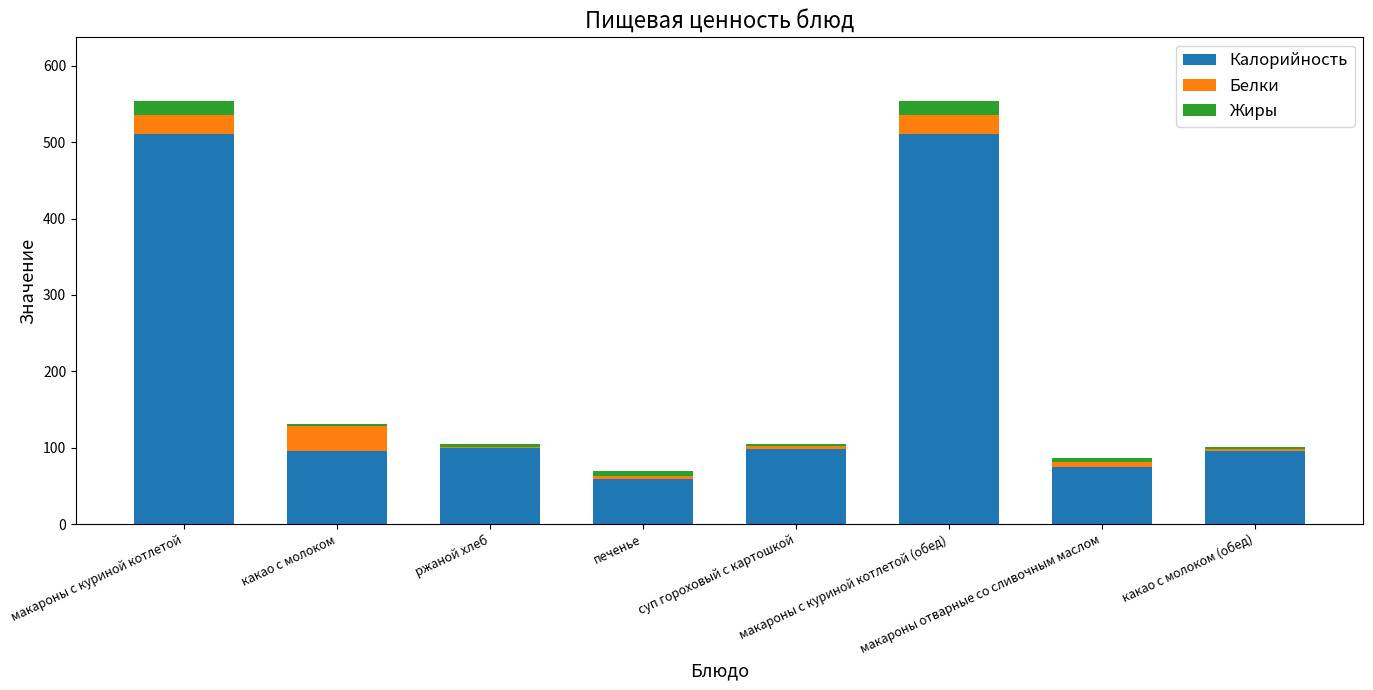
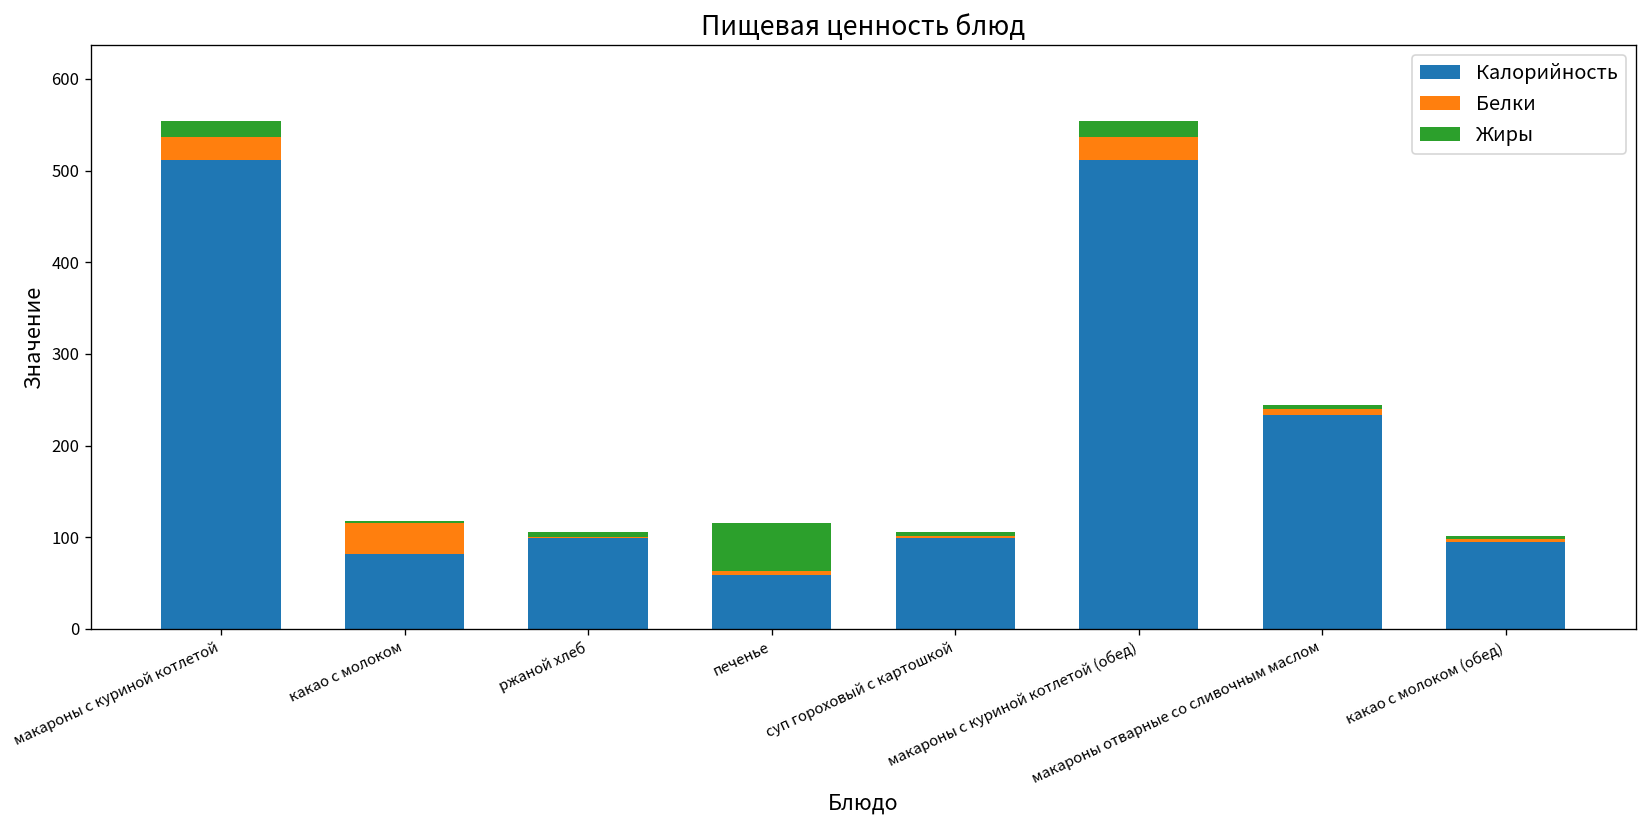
  {
    "Калорийность": {
      "макароны с куриной котлетой": 510,
-     "какао с молоком": 100,
+     "какао с молоком": 80,
      "ржаной хлеб": 100,
      "печенье": 60,
      "суп гороховый с картошкой": 100,
      "макароны с куриной котлетой (обед)": 510,
-     "макароны отварные со сливочным маслом": 80,
+     "макароны отварные со сливочным маслом": 230,
      "какао с молоком (обед)": 100
    },
    "Белки": {
      "макароны с куриной котлетой": 30,
      "какао с молоком": 30,
      "печенье": 0,
      "макароны с куриной котлетой (обед)": 30,
      "макароны отварные со сливочным маслом": 10,
      "какао с молоком (обед)": 0
    },
    "Жиры": {
      "макароны с куриной котлетой": 20,
      "ржаной хлеб": 0,
-     "печенье": 10,
+     "печенье": 50,
      "суп гороховый с картошкой": 0,
      "макароны с куриной котлетой (обед)": 20,
      "макароны отварные со сливочным маслом": 0
    }
  }
